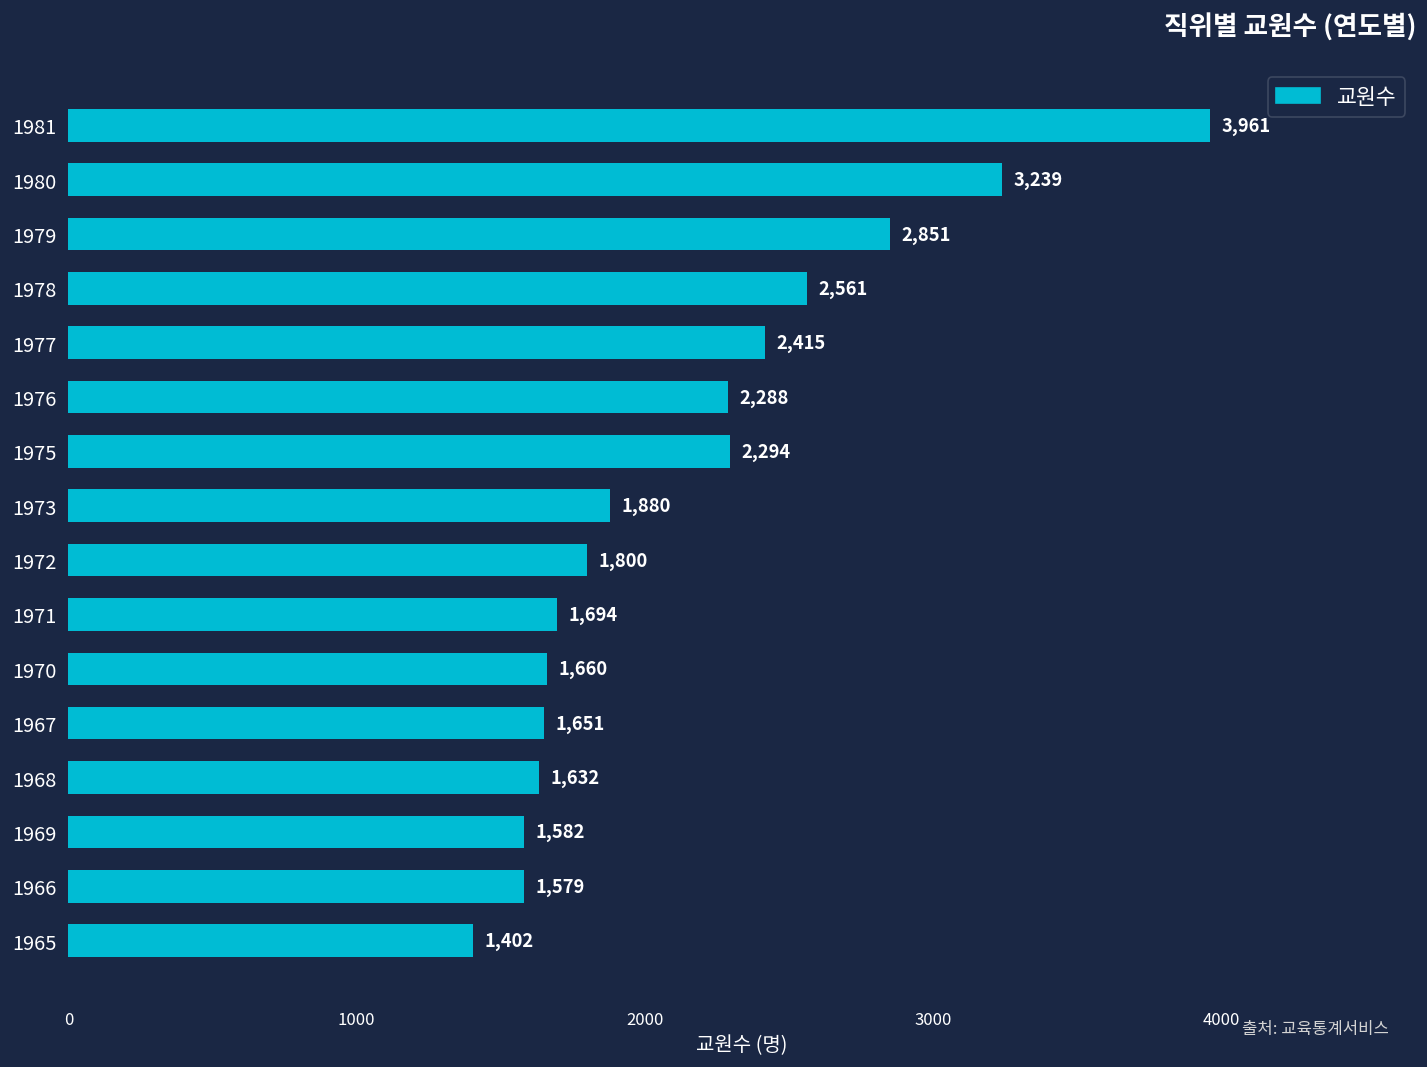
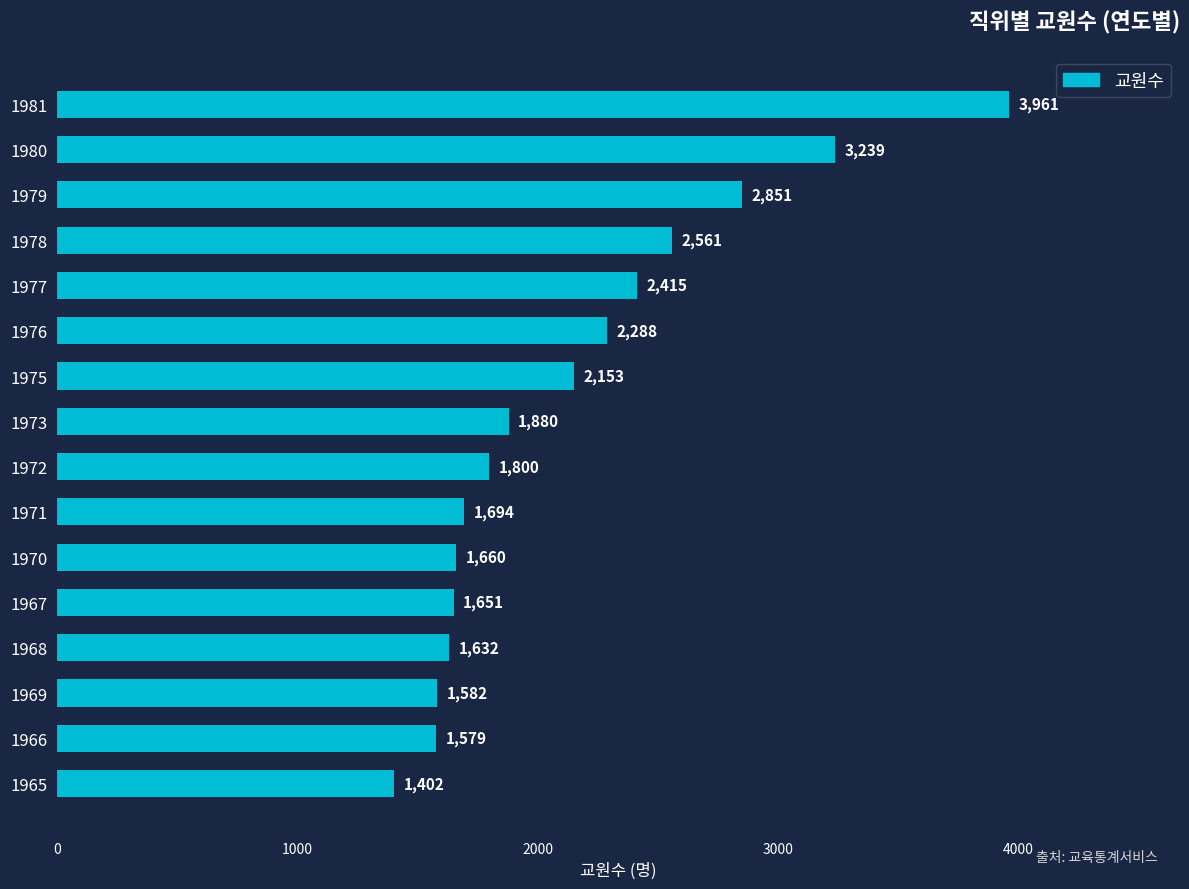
  {
    "1980": "3,239",
    "1979": "2,851",
    "1978": "2,561",
    "1977": "2,415",
    "1976": "2,288",
-   "1975": "2,294",
+   "1975": "2,153",
    "1973": "1,880",
    "1972": "1,800",
    "1971": "1,694",
    "1970": "1,660",
    "1967": "1,651",
    "1968": "1,632",
    "1969": "1,582",
    "1966": "1,579",
    "1965": "1,402"
  }
